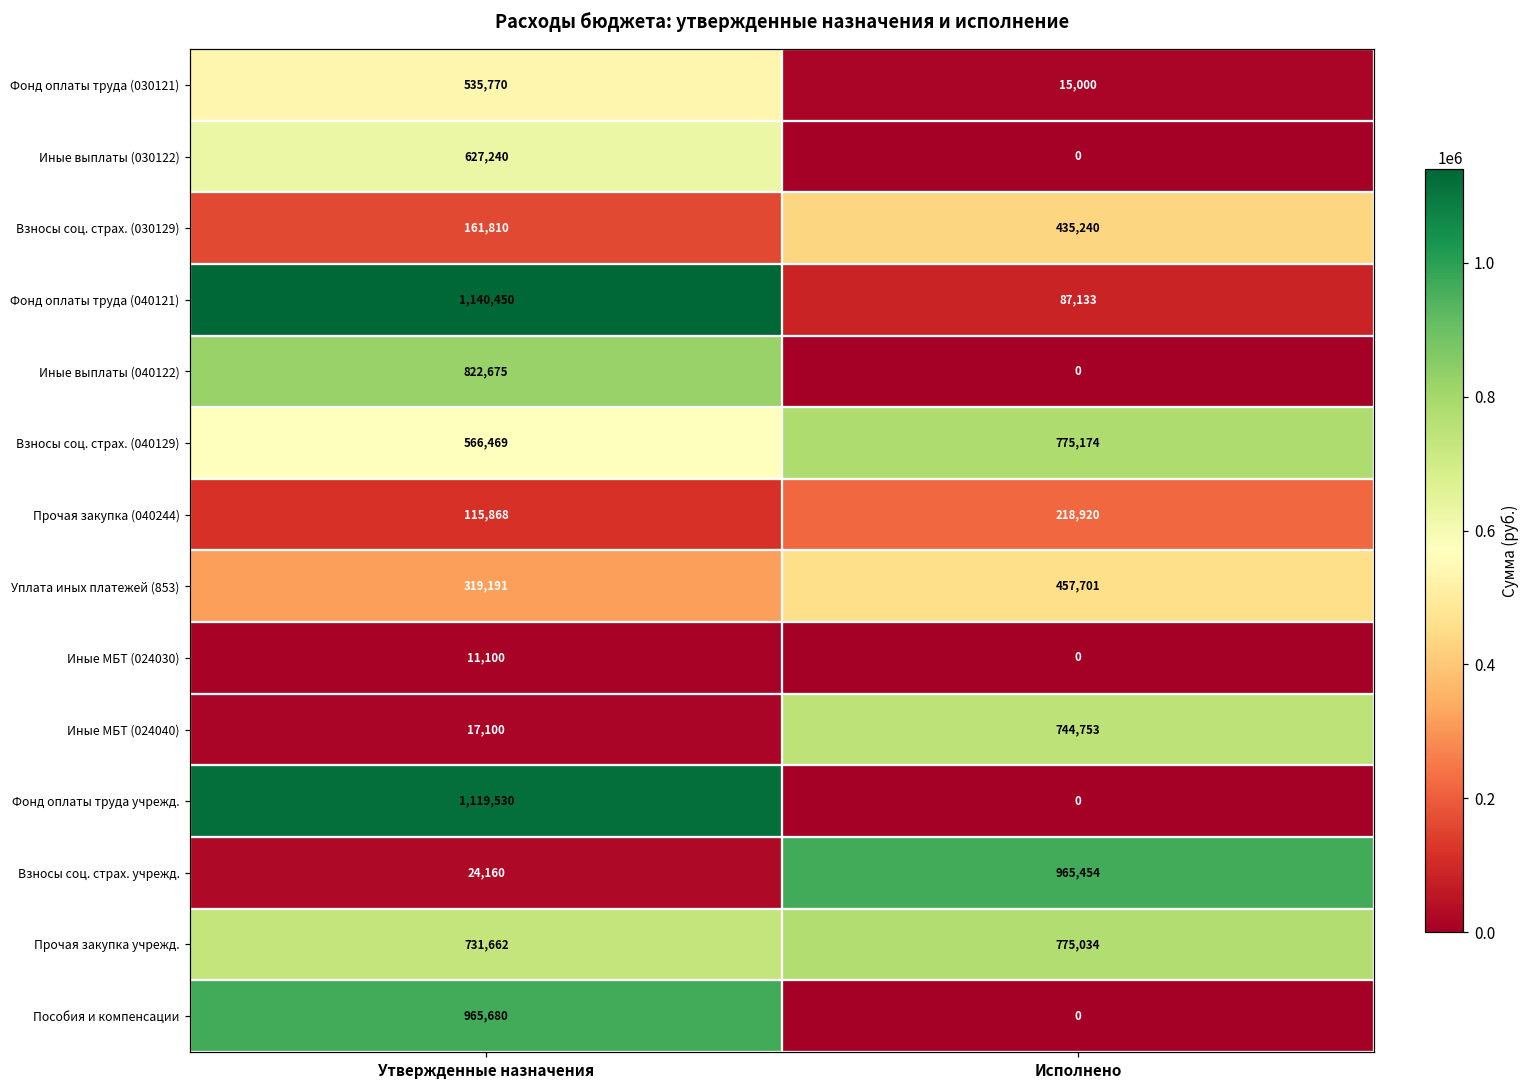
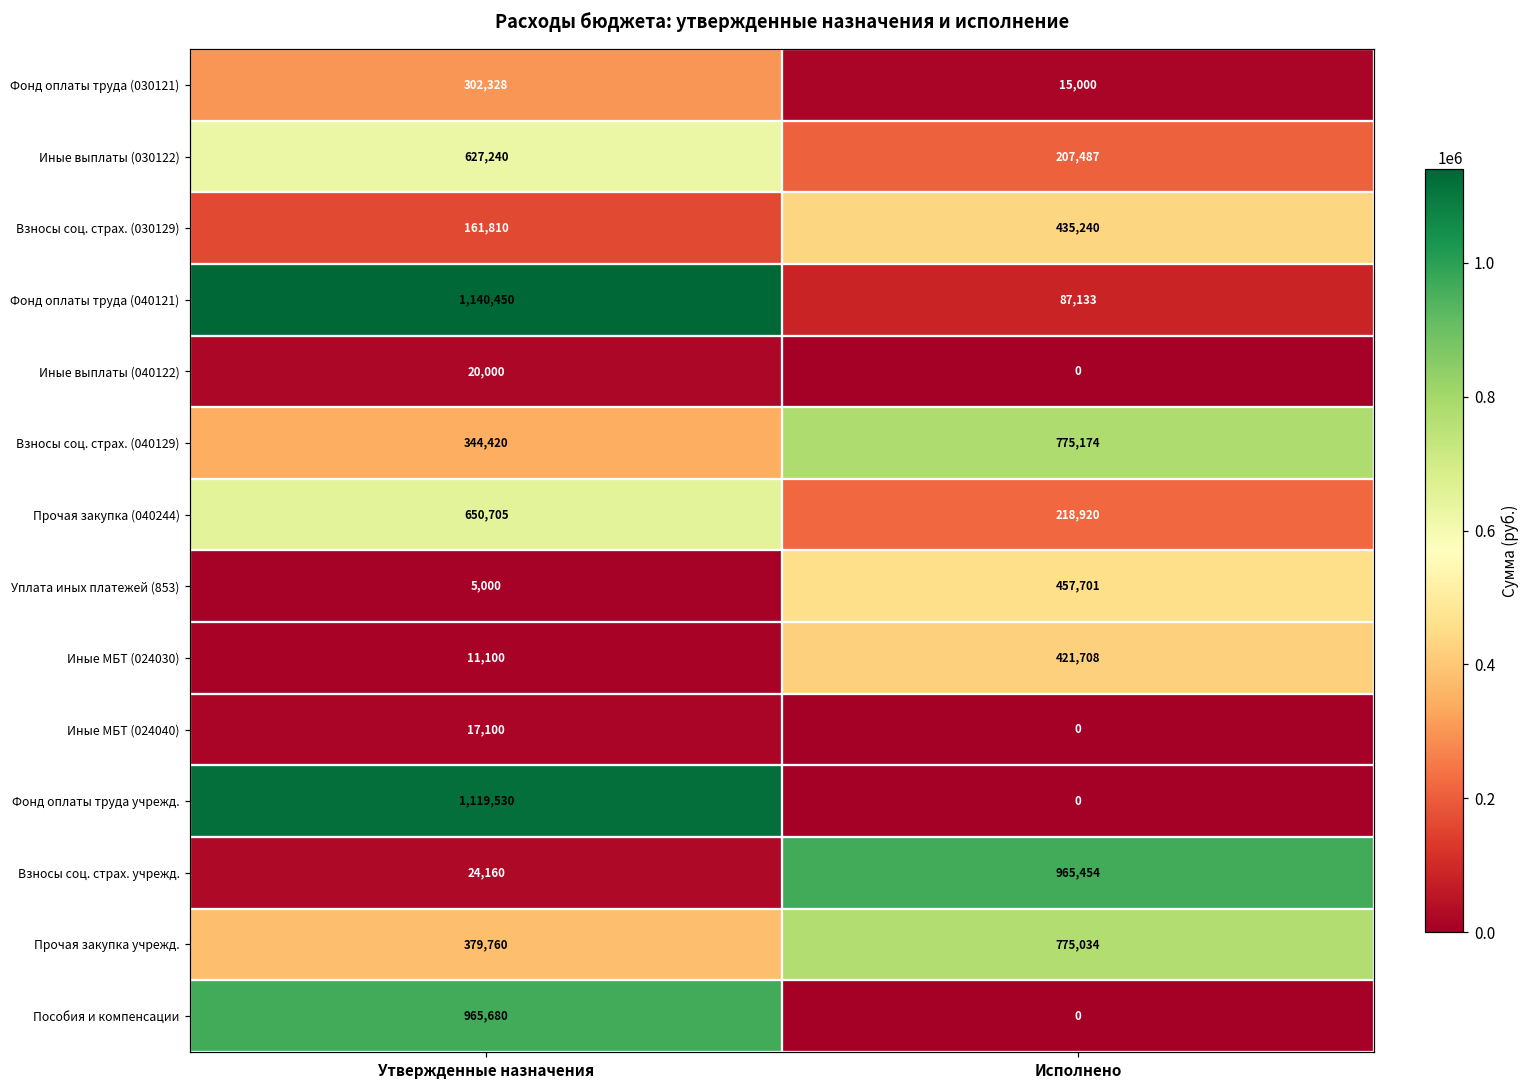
  {
    "Фонд оплаты труда (030121)": {
-     "Утвержденные назначения": "535,770",
+     "Утвержденные назначения": "302,328",
      "Исполнено": "15,000"
    },
    "Иные выплаты (030122)": {
      "Утвержденные назначения": "627,240",
-     "Исполнено": "0"
+     "Исполнено": "207,487"
    },
    "Взносы соц. страх. (030129)": {
      "Утвержденные назначения": "161,810",
      "Исполнено": "435,240"
    },
    "Фонд оплаты труда (040121)": {
      "Утвержденные назначения": "1,140,450",
      "Исполнено": "87,133"
    },
    "Иные выплаты (040122)": {
-     "Утвержденные назначения": "822,675",
+     "Утвержденные назначения": "20,000",
      "Исполнено": "0"
    },
    "Взносы соц. страх. (040129)": {
-     "Утвержденные назначения": "566,469",
+     "Утвержденные назначения": "344,420",
      "Исполнено": "775,174"
    },
    "Прочая закупка (040244)": {
-     "Утвержденные назначения": "115,868",
+     "Утвержденные назначения": "650,705",
      "Исполнено": "218,920"
    },
    "Уплата иных платежей (853)": {
-     "Утвержденные назначения": "319,191",
+     "Утвержденные назначения": "5,000",
      "Исполнено": "457,701"
    },
    "Иные МБТ (024030)": {
      "Утвержденные назначения": "11,100",
-     "Исполнено": "0"
+     "Исполнено": "421,708"
    },
    "Иные МБТ (024040)": {
      "Утвержденные назначения": "17,100",
-     "Исполнено": "744,753"
+     "Исполнено": "0"
    },
    "Фонд оплаты труда учрежд.": {
      "Утвержденные назначения": "1,119,530",
      "Исполнено": "0"
    },
    "Взносы соц. страх. учрежд.": {
      "Утвержденные назначения": "24,160",
      "Исполнено": "965,454"
    },
    "Прочая закупка учрежд.": {
-     "Утвержденные назначения": "731,662",
+     "Утвержденные назначения": "379,760",
      "Исполнено": "775,034"
    },
    "Пособия и компенсации": {
      "Утвержденные назначения": "965,680",
      "Исполнено": "0"
    }
  }
